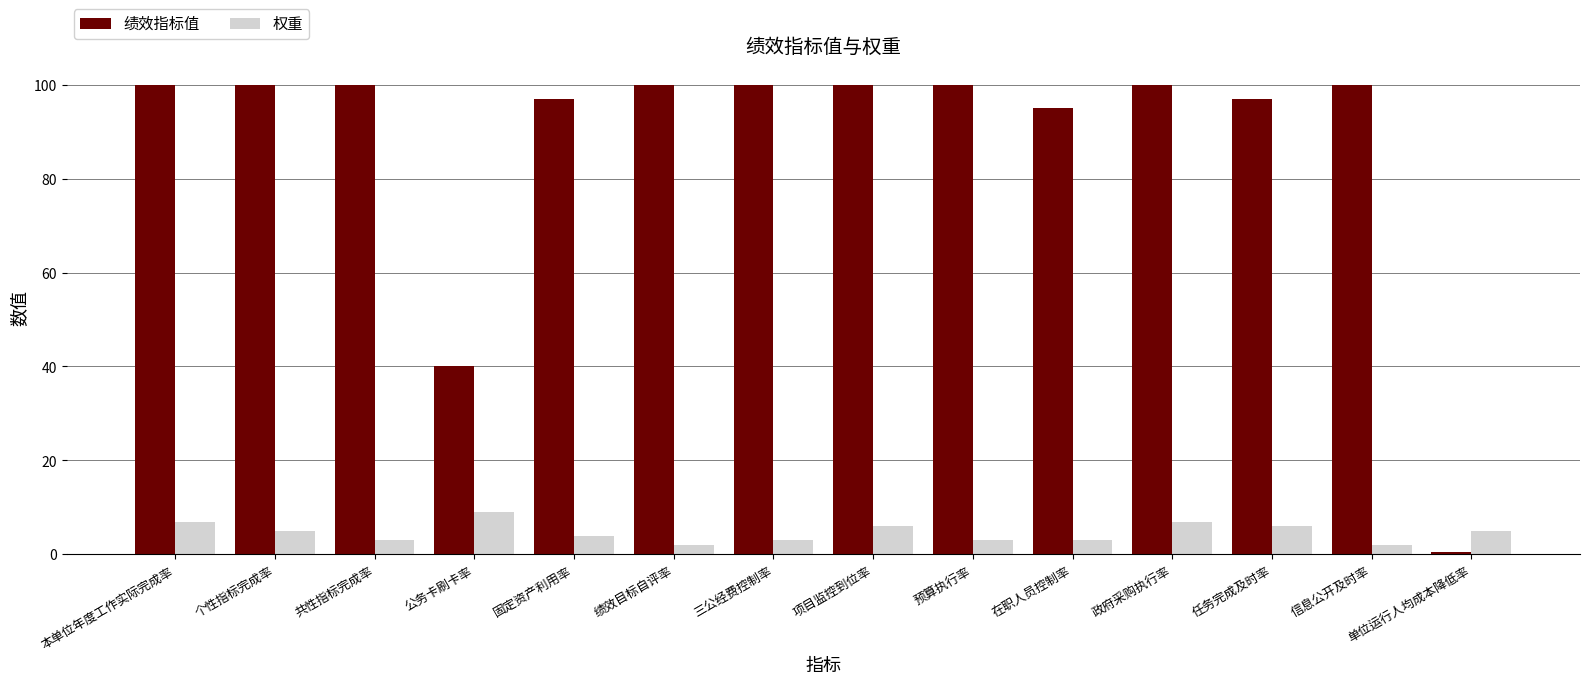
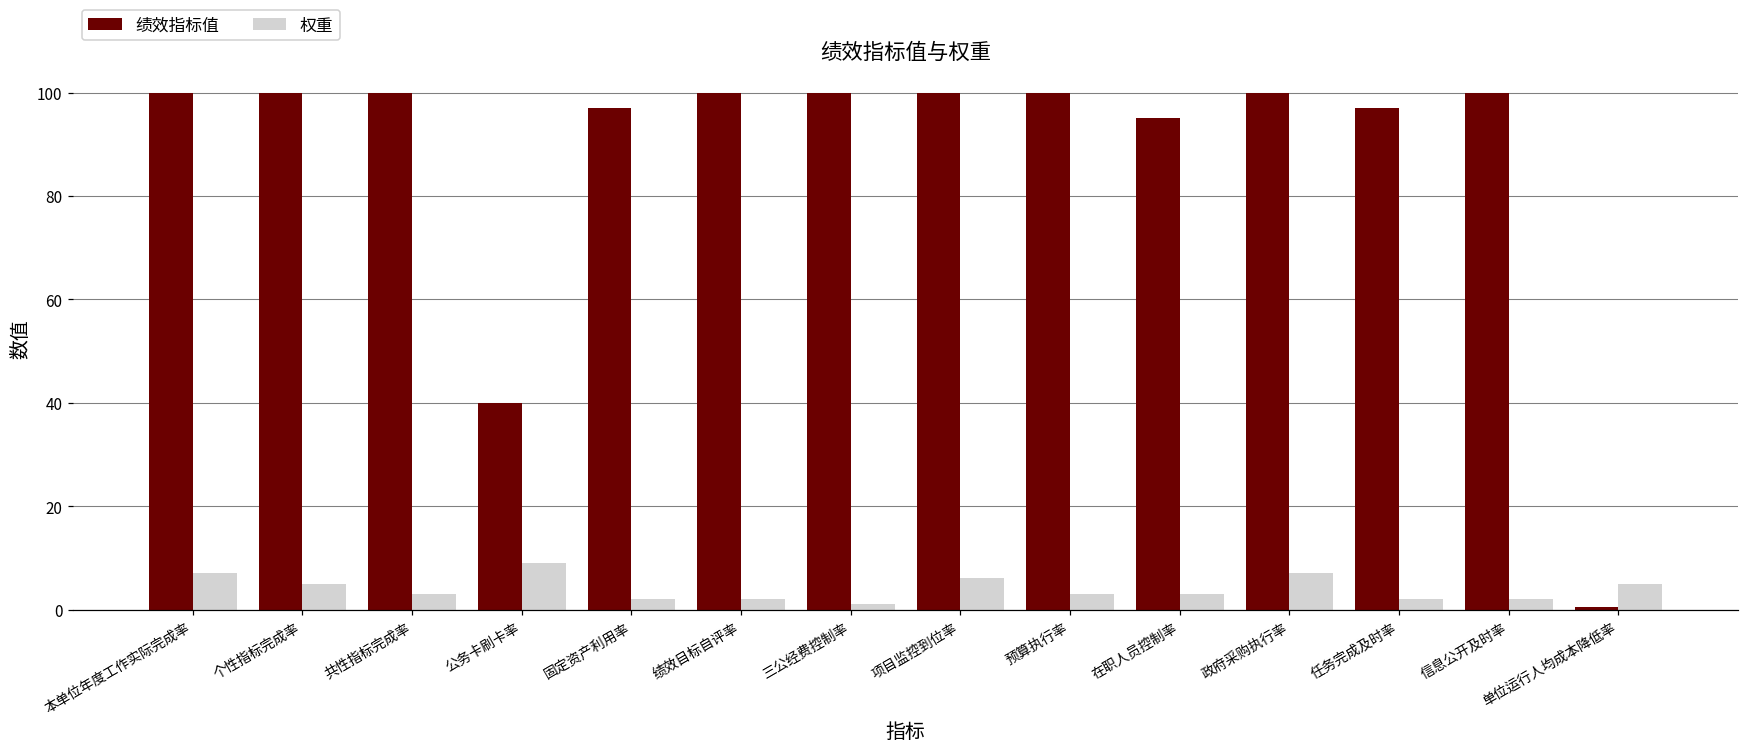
  {
    "绩效指标值": {
      "本单位年度工作实际完成率": 100,
      "个性指标完成率": 100,
      "共性指标完成率": 100,
      "公务卡刷卡率": 40,
      "固定资产利用率": 97,
      "绩效目标自评率": 100,
      "三公经费控制率": 100,
      "项目监控到位率": 100,
      "预算执行率": 100,
      "在职人员控制率": 95,
      "政府采购执行率": 100,
      "任务完成及时率": 97,
      "信息公开及时率": 100
    },
    "权重": {
      "本单位年度工作实际完成率": 7,
      "个性指标完成率": 5,
      "共性指标完成率": 3,
      "公务卡刷卡率": 9,
-     "固定资产利用率": 4,
+     "固定资产利用率": 2,
      "绩效目标自评率": 2,
-     "三公经费控制率": 3,
+     "三公经费控制率": 1,
      "项目监控到位率": 6,
      "预算执行率": 3,
      "在职人员控制率": 3,
      "政府采购执行率": 7,
-     "任务完成及时率": 6,
+     "任务完成及时率": 2,
      "信息公开及时率": 2,
      "单位运行人均成本降低率": 5
    }
  }
